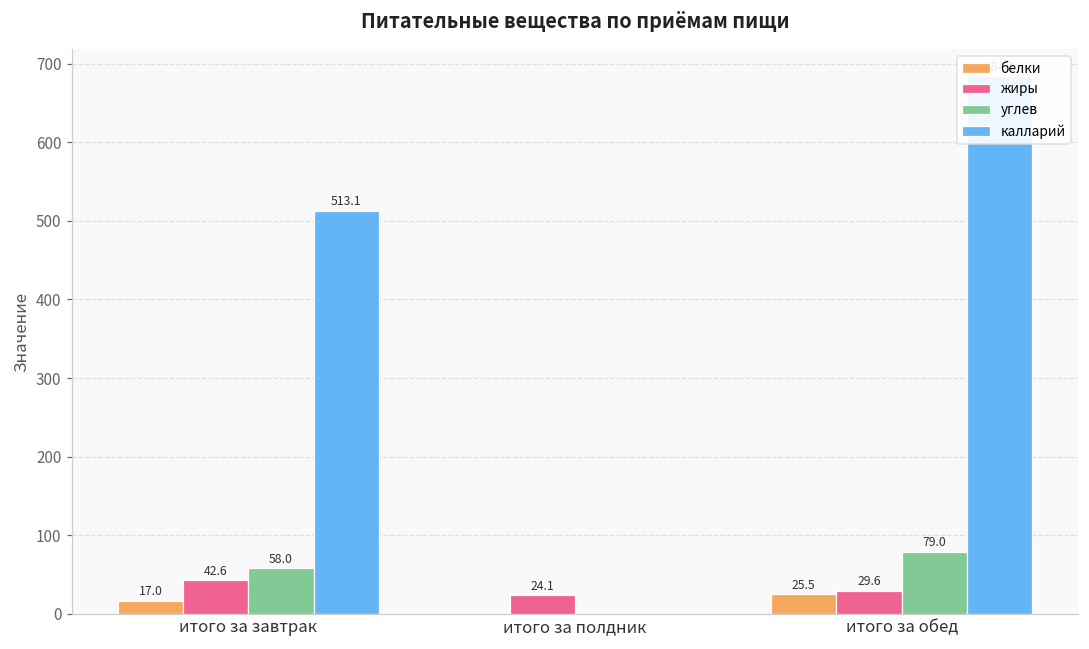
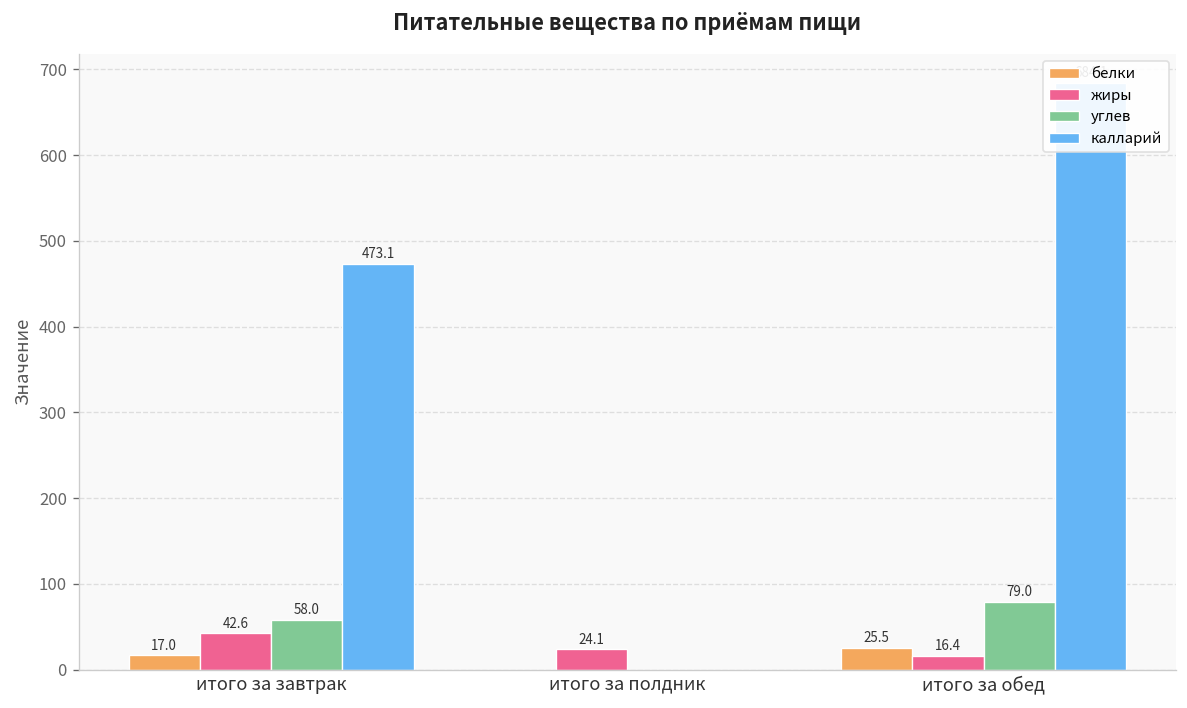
  {
    "белки": {
      "итого за завтрак": 17.0,
      "итого за обед": 25.5
    },
    "жиры": {
      "итого за завтрак": 42.6,
      "итого за полдник": 24.1,
-     "итого за обед": 29.6
+     "итого за обед": 16.4
    },
    "углев": {
      "итого за завтрак": 58.0,
      "итого за обед": 79.0
    },
    "калларий": {
-     "итого за завтрак": 513.1
+     "итого за завтрак": 473.1
    }
  }
